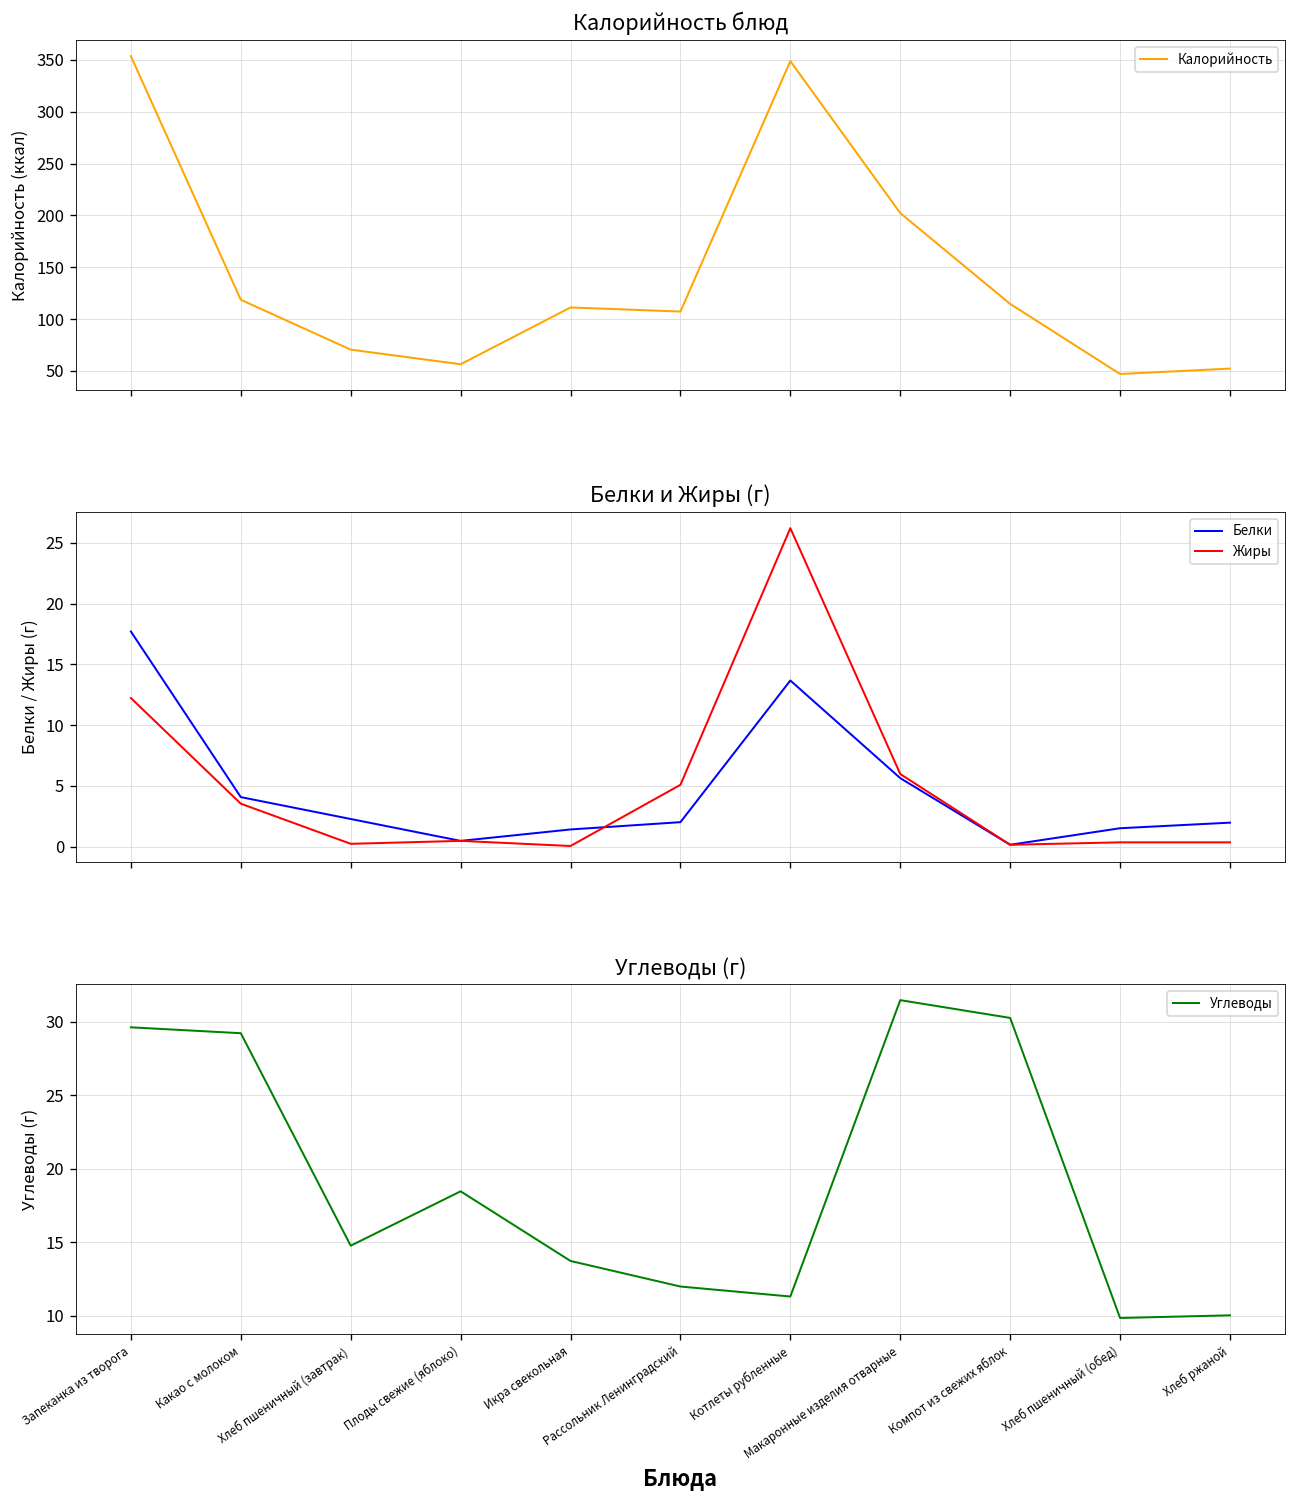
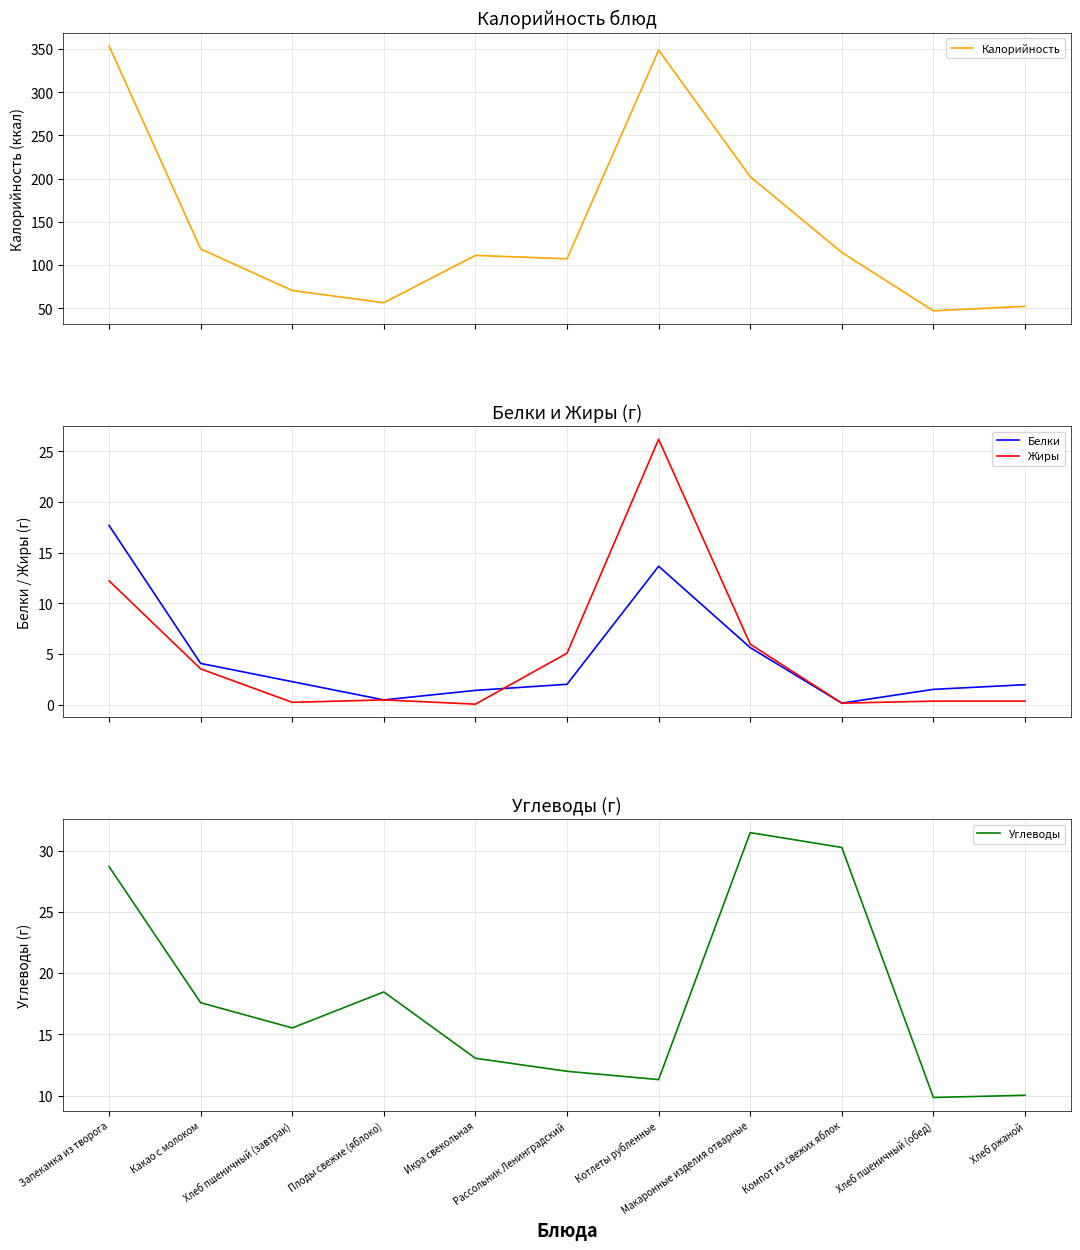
  {
    "Углеводы (г)": {
-     "Запеканка из творога": 29.6,
-     "Какао с молоком": 29.2,
-     "Хлеб пшеничный (завтрак)": 14.8,
+     "Запеканка из творога": 28.7,
+     "Какао с молоком": 17.6,
+     "Хлеб пшеничный (завтрак)": 15.5,
      "Плоды свежие (яблоко)": 18.5,
-     "Икра свекольная": 13.7,
+     "Икра свекольная": 13.0,
      "Рассольник Ленинградский": 12.0,
      "Котлеты рубленные": 11.3,
      "Макаронные изделия отварные": 31.5,
      "Компот из свежих яблок": 30.3,
      "Хлеб пшеничный (обед)": 9.8,
      "Хлеб ржаной": 10.0
    }
  }
